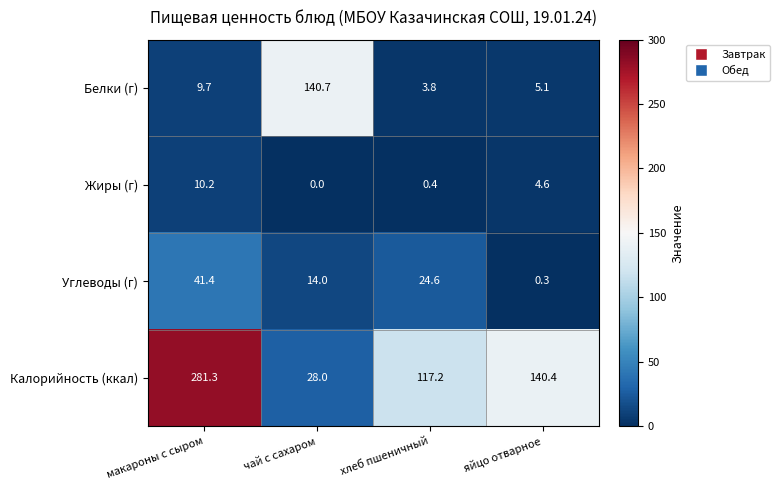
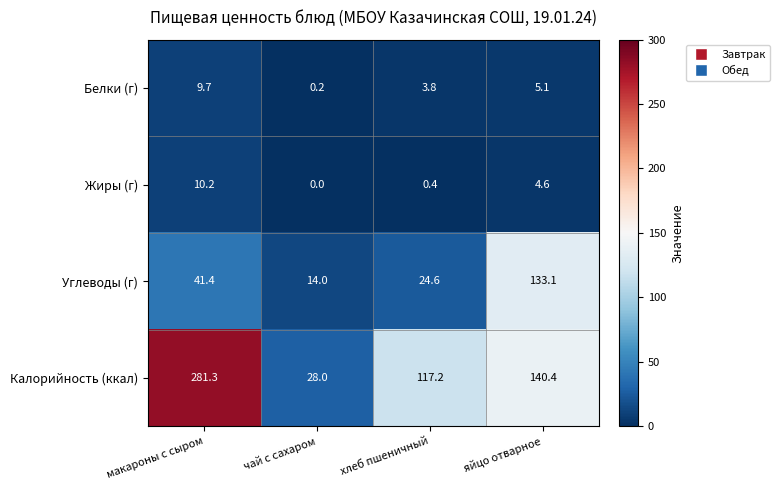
  {
    "Белки (г)": {
      "макароны с сыром": 9.7,
-     "чай с сахаром": 140.7,
+     "чай с сахаром": 0.2,
      "хлеб пшеничный": 3.8,
      "яйцо отварное": 5.1
    },
    "Жиры (г)": {
      "макароны с сыром": 10.2,
      "чай с сахаром": 0.0,
      "хлеб пшеничный": 0.4,
      "яйцо отварное": 4.6
    },
    "Углеводы (г)": {
      "макароны с сыром": 41.4,
      "чай с сахаром": 14.0,
      "хлеб пшеничный": 24.6,
-     "яйцо отварное": 0.3
+     "яйцо отварное": 133.1
    },
    "Калорийность (ккал)": {
      "макароны с сыром": 281.3,
      "чай с сахаром": 28.0,
      "хлеб пшеничный": 117.2,
      "яйцо отварное": 140.4
    }
  }
